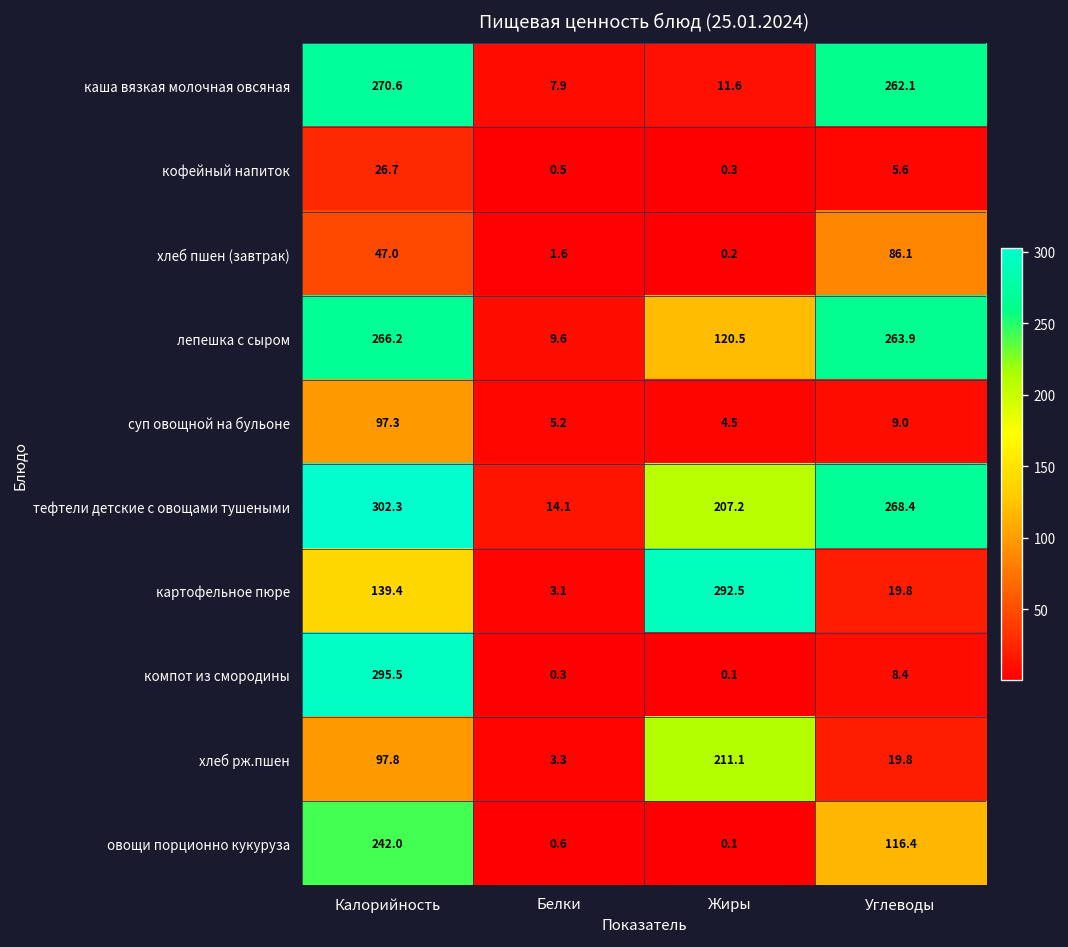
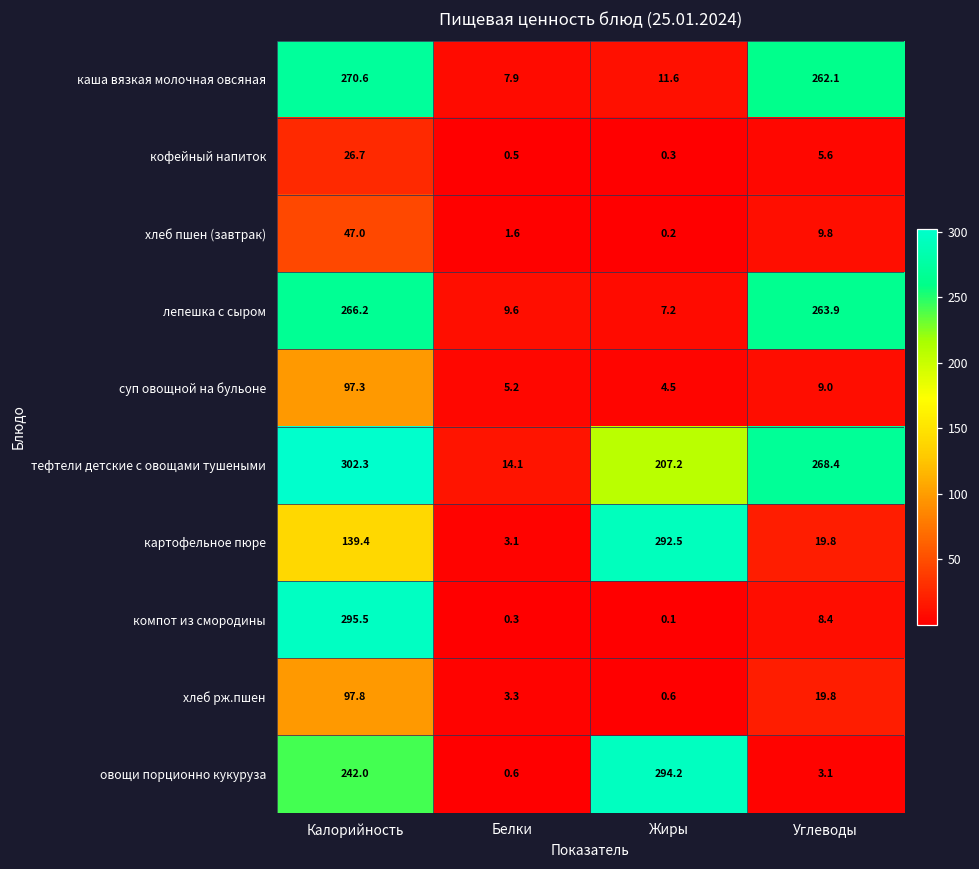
  {
    "каша вязкая молочная овсяная": {
      "Калорийность": 270.6,
      "Белки": 7.9,
      "Жиры": 11.6,
      "Углеводы": 262.1
    },
    "кофейный напиток": {
      "Калорийность": 26.7,
      "Белки": 0.5,
      "Жиры": 0.3,
      "Углеводы": 5.6
    },
    "хлеб пшен (завтрак)": {
      "Калорийность": 47.0,
      "Белки": 1.6,
      "Жиры": 0.2,
-     "Углеводы": 86.1
+     "Углеводы": 9.8
    },
    "лепешка с сыром": {
      "Калорийность": 266.2,
      "Белки": 9.6,
-     "Жиры": 120.5,
+     "Жиры": 7.2,
      "Углеводы": 263.9
    },
    "суп овощной на бульоне": {
      "Калорийность": 97.3,
      "Белки": 5.2,
      "Жиры": 4.5,
      "Углеводы": 9.0
    },
    "тефтели детские с овощами тушеными": {
      "Калорийность": 302.3,
      "Белки": 14.1,
      "Жиры": 207.2,
      "Углеводы": 268.4
    },
    "картофельное пюре": {
      "Калорийность": 139.4,
      "Белки": 3.1,
      "Жиры": 292.5,
      "Углеводы": 19.8
    },
    "компот из смородины": {
      "Калорийность": 295.5,
      "Белки": 0.3,
      "Жиры": 0.1,
      "Углеводы": 8.4
    },
    "хлеб рж.пшен": {
      "Калорийность": 97.8,
      "Белки": 3.3,
-     "Жиры": 211.1,
+     "Жиры": 0.6,
      "Углеводы": 19.8
    },
    "овощи порционно кукуруза": {
      "Калорийность": 242.0,
      "Белки": 0.6,
-     "Жиры": 0.1,
-     "Углеводы": 116.4
+     "Жиры": 294.2,
+     "Углеводы": 3.1
    }
  }
